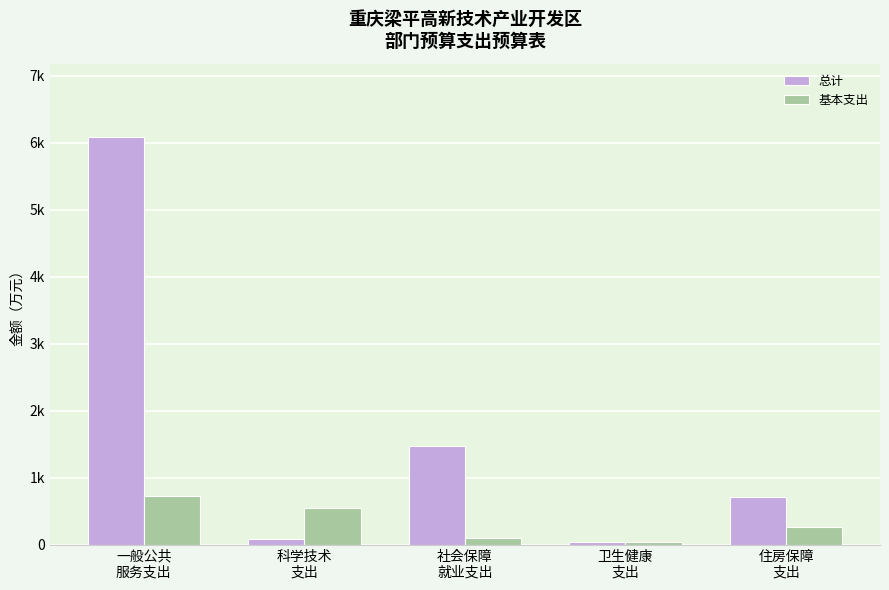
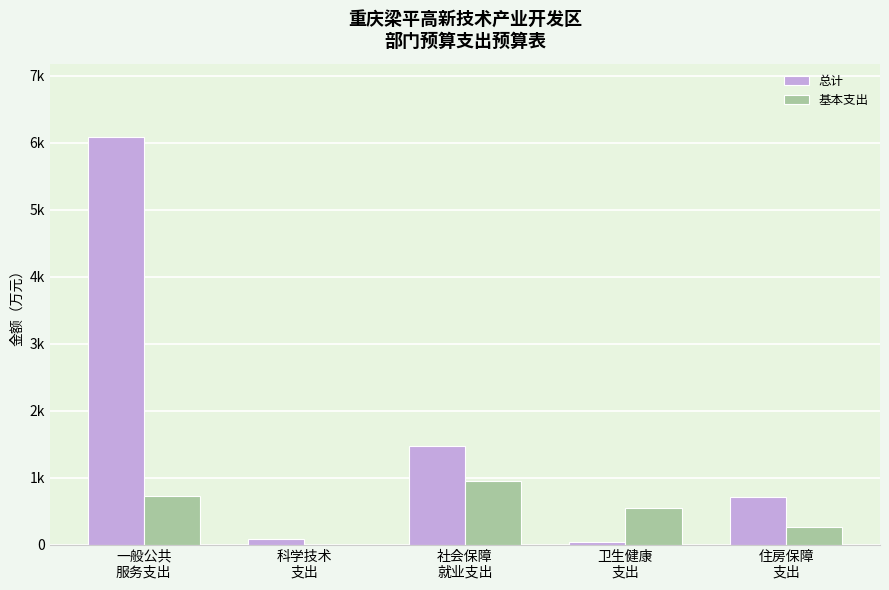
  {
    "总计": {
      "一般公共 服务支出": 6100,
      "科学技术 支出": 100,
      "社会保障 就业支出": 1500,
      "卫生健康 支出": 0,
      "住房保障 支出": 700
    },
    "基本支出": {
      "一般公共 服务支出": 700,
-     "科学技术 支出": 600,
-     "社会保障 就业支出": 100,
-     "卫生健康 支出": 0,
+     "科学技术 支出": 0,
+     "社会保障 就业支出": 1000,
+     "卫生健康 支出": 500,
      "住房保障 支出": 300
    }
  }
